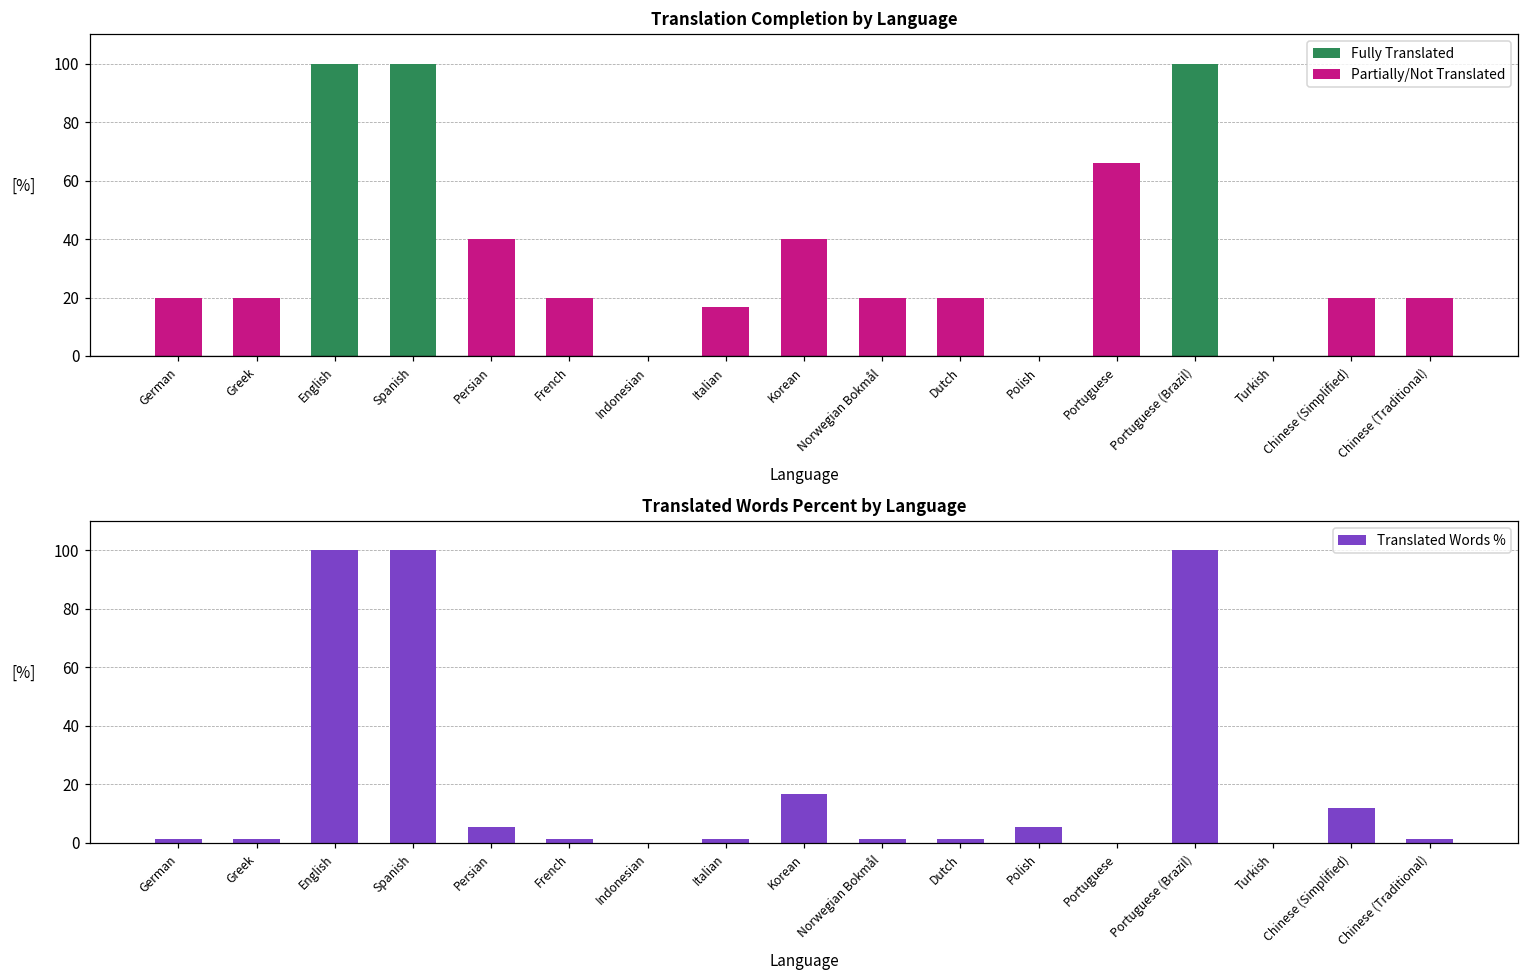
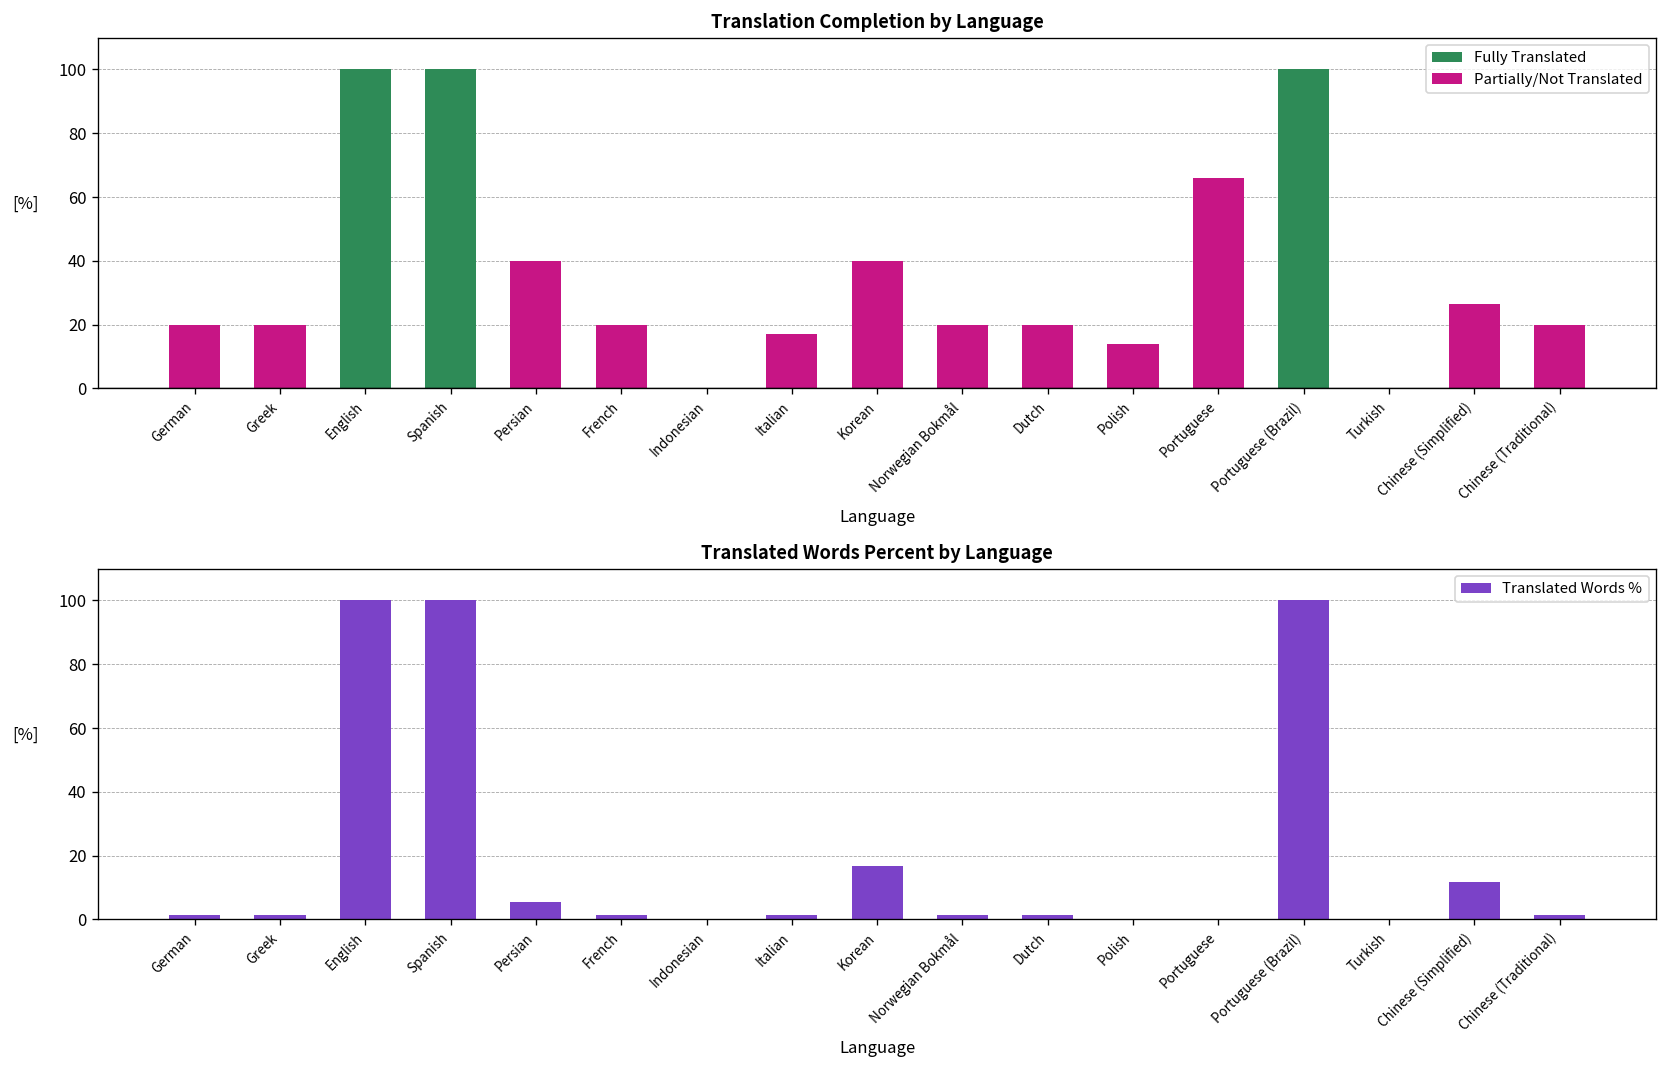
  {
    "Translation Completion by Language": {
      "German": 20,
      "Greek": 20,
      "English": 100,
      "Spanish": 100,
      "Persian": 40,
      "French": 20,
      "Indonesian": 0,
      "Italian": 17,
      "Korean": 40,
      "Norwegian Bokmål": 20,
      "Dutch": 20,
-     "Polish": 0,
+     "Polish": 14,
      "Portuguese": 66,
      "Portuguese (Brazil)": 100,
      "Turkish": 0,
-     "Chinese (Simplified)": 20,
+     "Chinese (Simplified)": 27,
      "Chinese (Traditional)": 20
    },
    "Translated Words Percent by Language": {
      "German": 1,
      "Greek": 1,
      "English": 100,
      "Spanish": 100,
      "Persian": 6,
      "French": 1,
      "Indonesian": 0,
      "Italian": 1,
      "Korean": 17,
      "Norwegian Bokmål": 1,
      "Dutch": 1,
-     "Polish": 5,
+     "Polish": 0,
      "Portuguese": 0,
      "Portuguese (Brazil)": 100,
      "Turkish": 0,
      "Chinese (Simplified)": 12,
      "Chinese (Traditional)": 1
    }
  }
